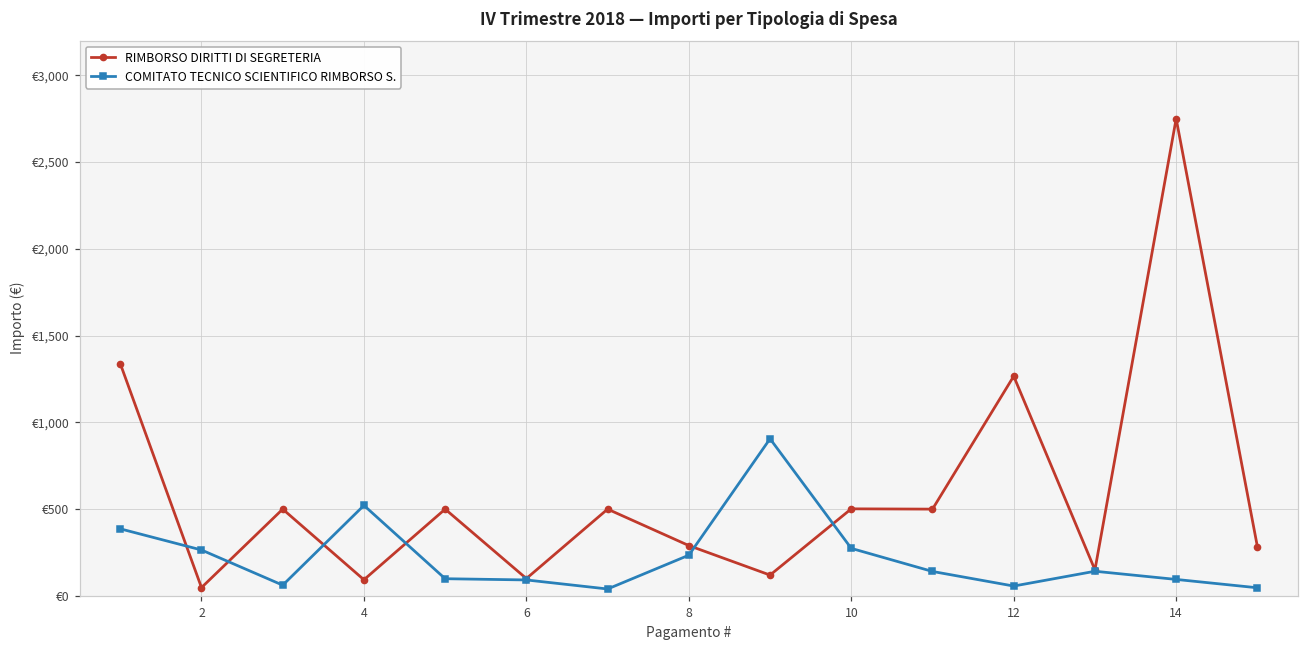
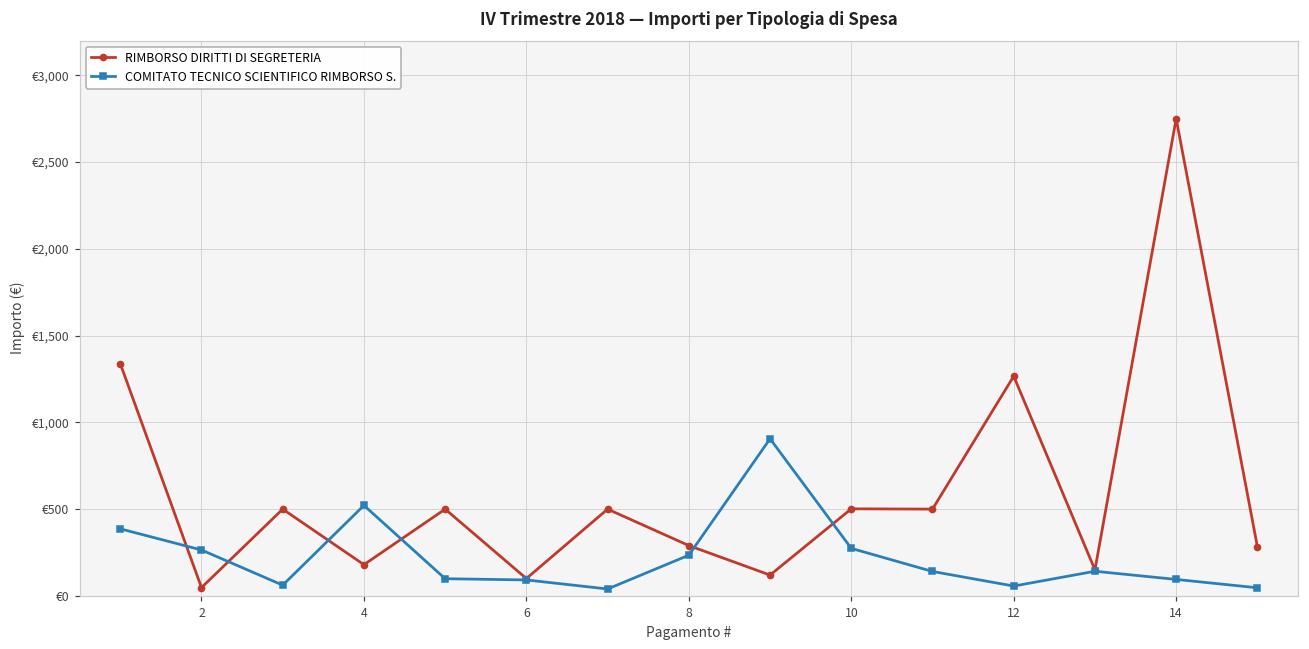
  {
    "RIMBORSO DIRITTI DI SEGRETERIA": {
      "2": "€50",
-     "4": "€90",
+     "4": "€180",
      "8": "€290",
      "10": "€500",
      "12": "€1,270",
      "14": "€2,750"
    },
    "COMITATO TECNICO SCIENTIFICO RIMBORSO S.": {
      "2": "€260",
      "4": "€520",
      "8": "€230",
      "10": "€270",
      "12": "€60",
      "14": "€90"
    }
  }
